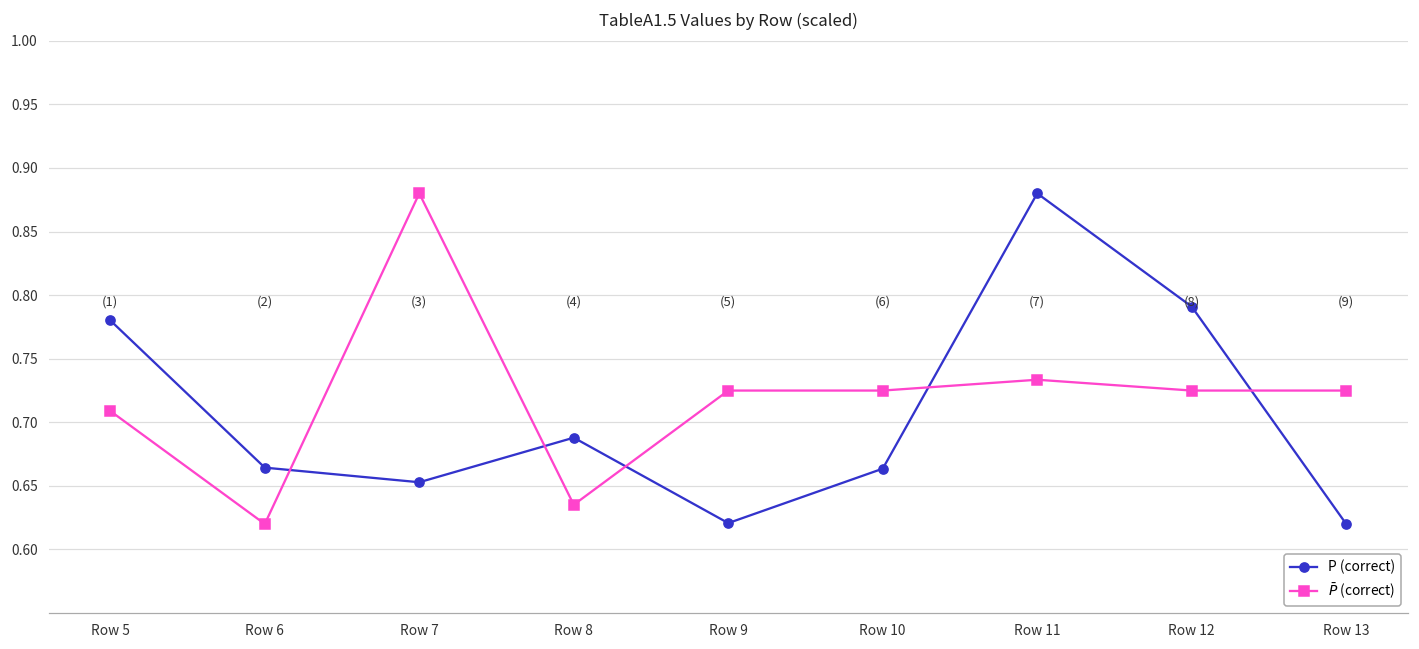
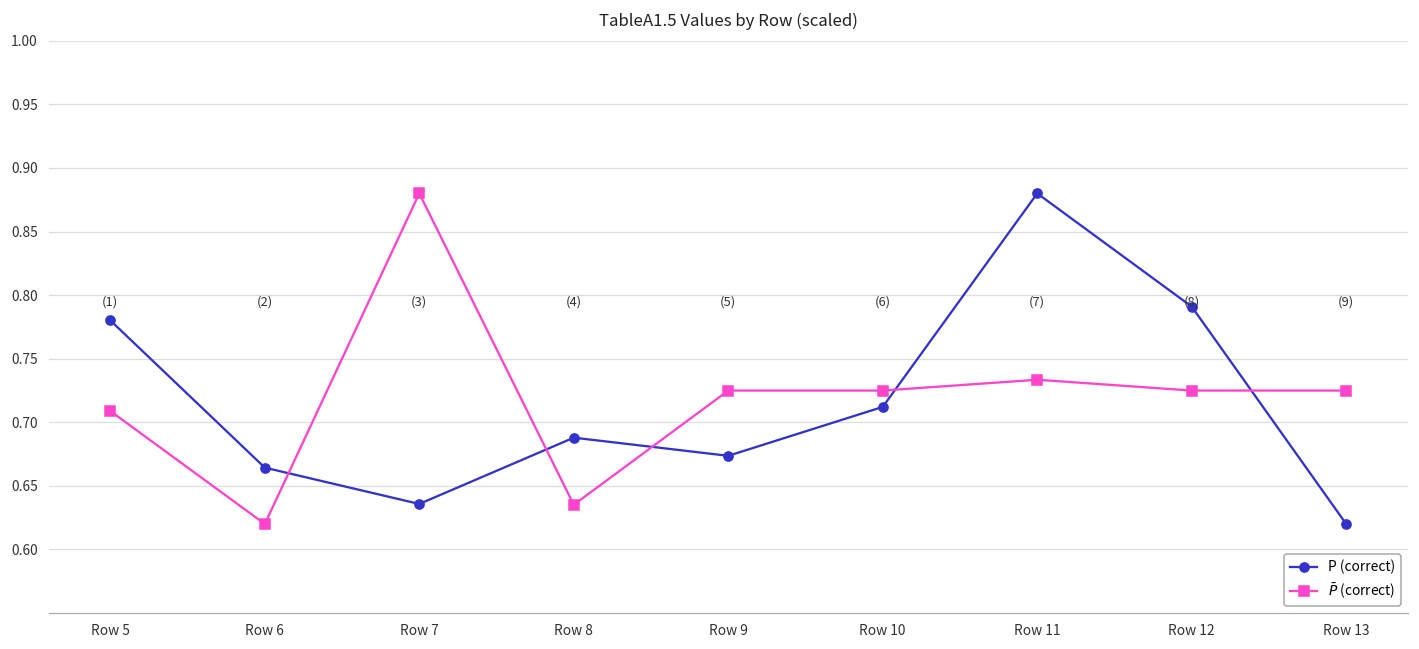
  {
    "P (correct)": {
      "Row 6": 0.664,
-     "Row 7": 0.653,
+     "Row 7": 0.636,
      "Row 8": 0.688,
-     "Row 9": 0.621,
-     "Row 10": 0.664,
+     "Row 9": 0.674,
+     "Row 10": 0.712,
      "Row 11": 0.880,
      "Row 13": 0.620
    }
  }
